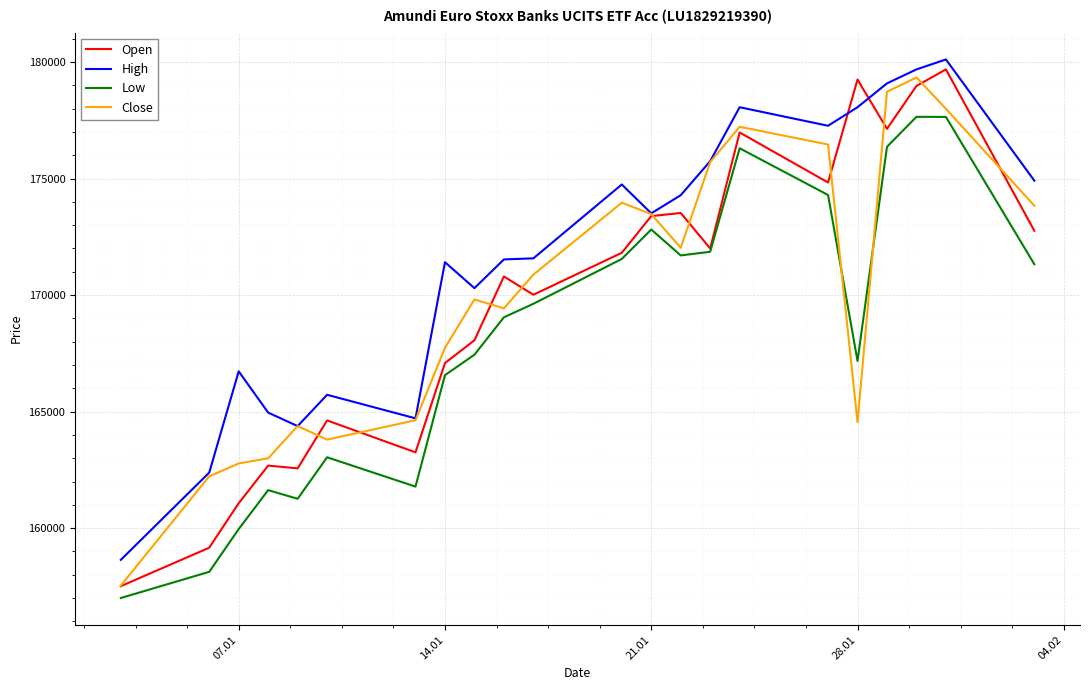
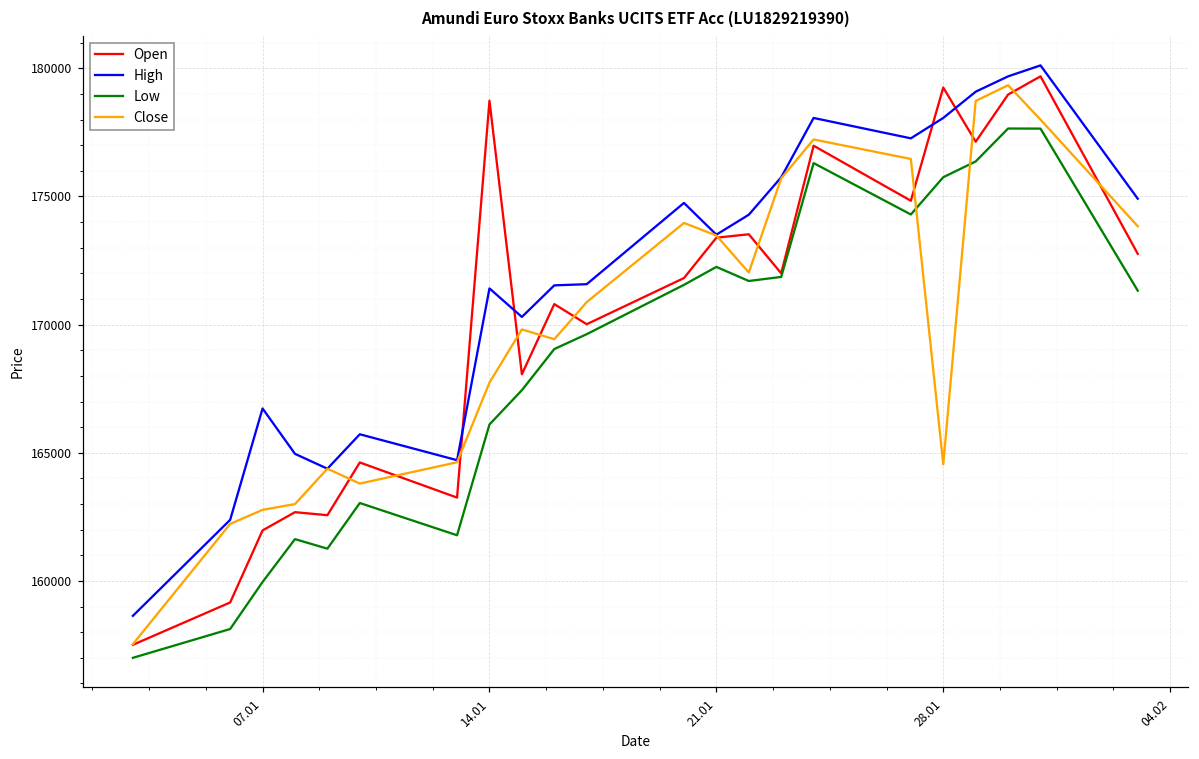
  {
    "Open": {
-     "07.01": 161100,
-     "14.01": 167100,
+     "07.01": 162000,
+     "14.01": 178700,
      "28.01": 179200
    },
    "High": {
      "07.01": 166700,
      "14.01": 171400,
      "28.01": 178100
    },
    "Low": {
      "07.01": 160000,
-     "14.01": 166600,
-     "21.01": 172800,
-     "28.01": 167200
+     "14.01": 166100,
+     "21.01": 172300,
+     "28.01": 175800
    },
    "Close": {
      "07.01": 162800,
      "14.01": 167700,
      "28.01": 164600
    }
  }
